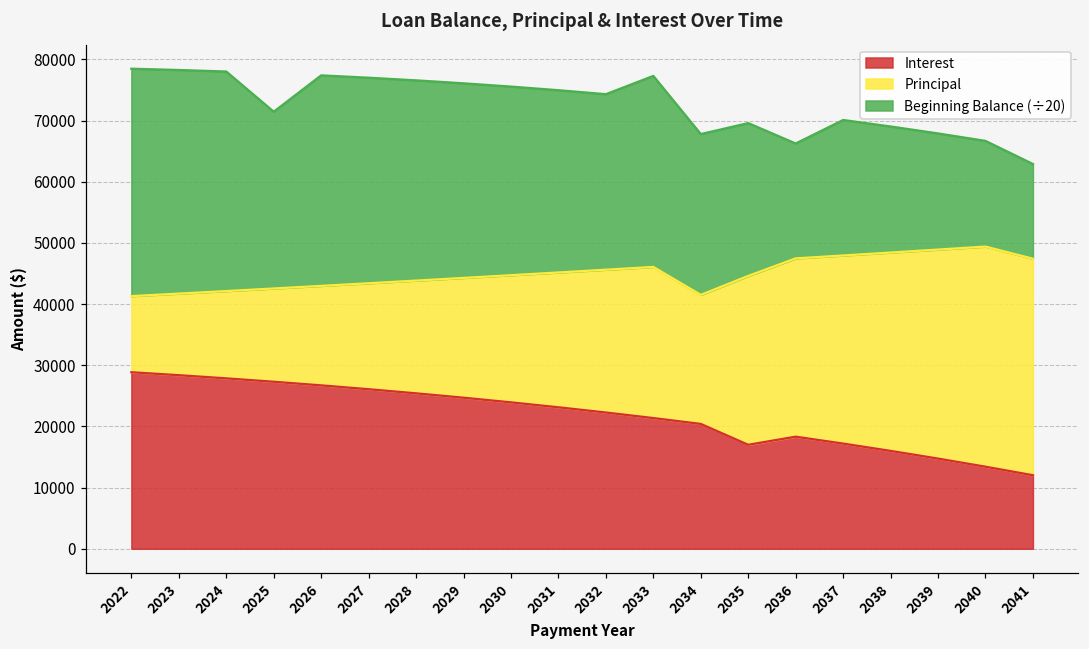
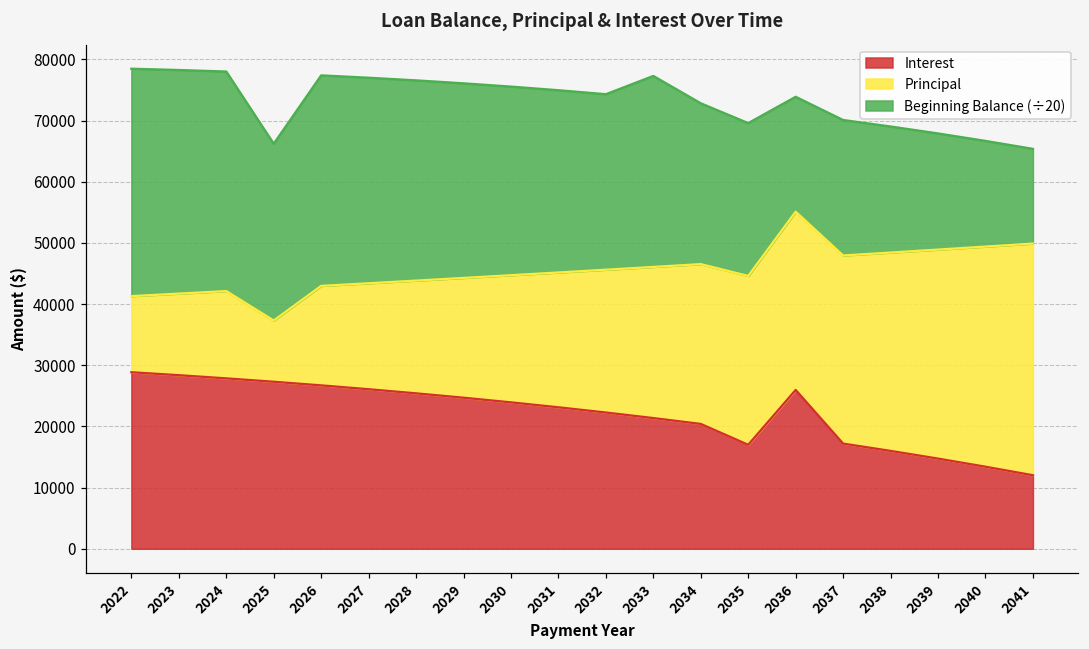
  {
    "Interest": {
      "2022": 29000,
      "2023": 28000,
      "2024": 28000,
      "2025": 27000,
      "2026": 27000,
      "2027": 26000,
      "2028": 25000,
      "2029": 25000,
      "2030": 24000,
      "2031": 23000,
      "2032": 22000,
      "2033": 21000,
      "2034": 20000,
      "2035": 17000,
-     "2036": 18000,
+     "2036": 26000,
      "2037": 17000,
      "2038": 16000,
      "2039": 15000,
      "2040": 13000,
      "2041": 12000
    },
    "Principal": {
      "2022": 12000,
      "2023": 13000,
      "2024": 14000,
-     "2025": 15000,
+     "2025": 10000,
      "2026": 16000,
      "2027": 17000,
      "2028": 18000,
      "2029": 20000,
      "2030": 21000,
      "2031": 22000,
      "2032": 23000,
      "2033": 25000,
-     "2034": 21000,
+     "2034": 26000,
      "2035": 28000,
      "2036": 29000,
      "2037": 31000,
      "2038": 32000,
      "2039": 34000,
      "2040": 36000,
-     "2041": 35000
+     "2041": 38000
    },
    "Beginning Balance (÷20)": {
      "2022": 37000,
      "2023": 37000,
      "2024": 36000,
      "2025": 29000,
      "2026": 34000,
      "2027": 34000,
      "2028": 33000,
      "2029": 32000,
      "2030": 31000,
      "2031": 30000,
      "2032": 29000,
      "2033": 31000,
      "2034": 26000,
      "2035": 25000,
      "2036": 19000,
      "2037": 22000,
      "2038": 21000,
      "2039": 19000,
      "2040": 17000,
      "2041": 15000
    }
  }
